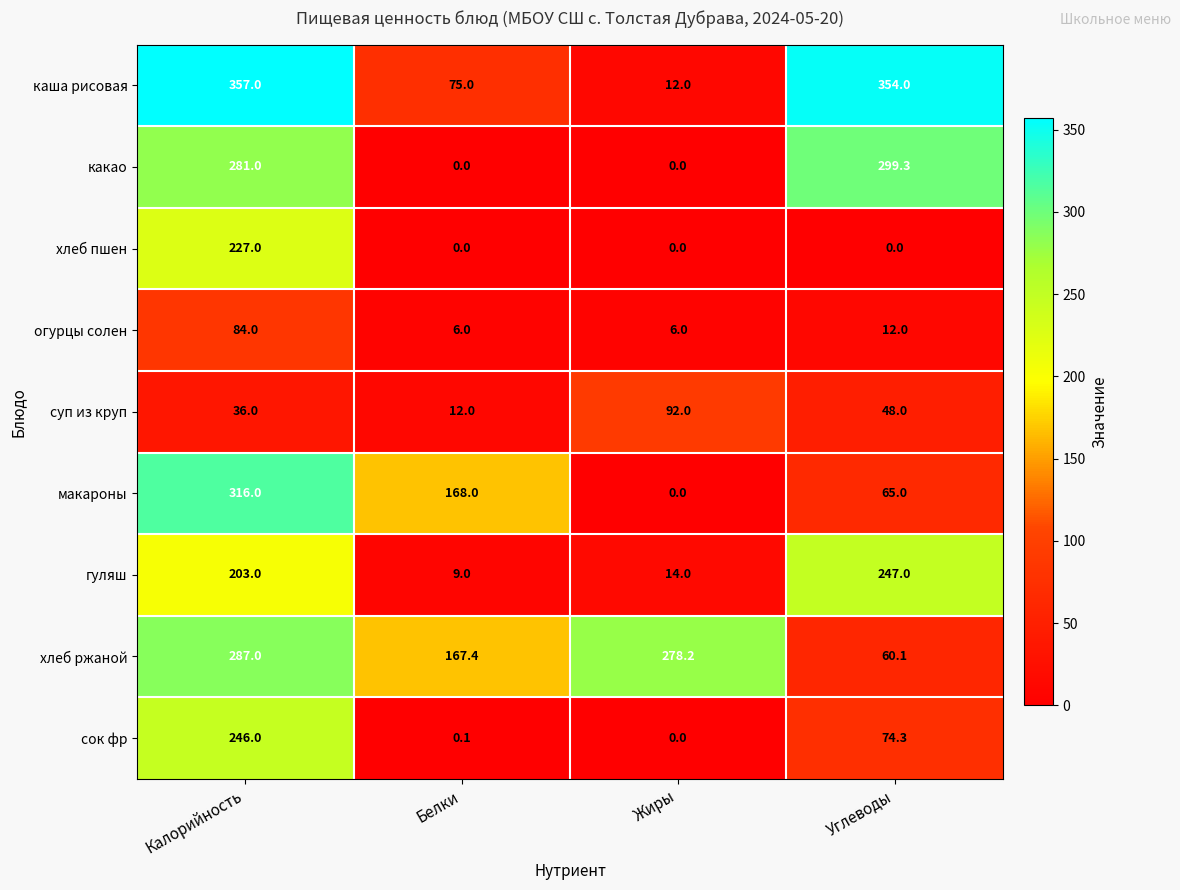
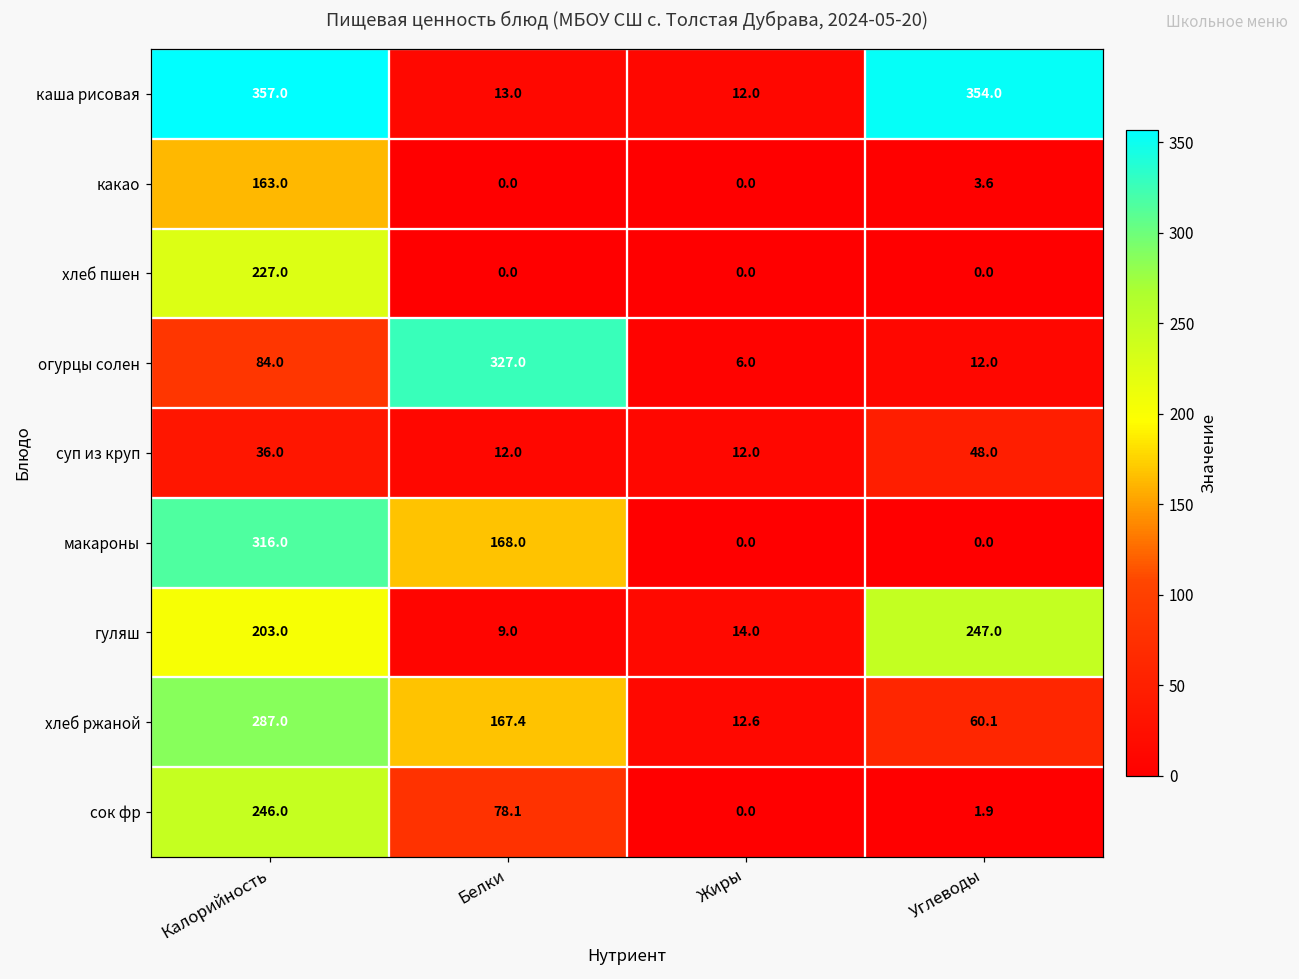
  {
    "каша рисовая": {
      "Калорийность": 357.0,
-     "Белки": 75.0,
+     "Белки": 13.0,
      "Жиры": 12.0,
      "Углеводы": 354.0
    },
    "какао": {
-     "Калорийность": 281.0,
+     "Калорийность": 163.0,
      "Белки": 0.0,
      "Жиры": 0.0,
-     "Углеводы": 299.3
+     "Углеводы": 3.6
    },
    "хлеб пшен": {
      "Калорийность": 227.0,
      "Белки": 0.0,
      "Жиры": 0.0,
      "Углеводы": 0.0
    },
    "огурцы солен": {
      "Калорийность": 84.0,
-     "Белки": 6.0,
+     "Белки": 327.0,
      "Жиры": 6.0,
      "Углеводы": 12.0
    },
    "суп из круп": {
      "Калорийность": 36.0,
      "Белки": 12.0,
-     "Жиры": 92.0,
+     "Жиры": 12.0,
      "Углеводы": 48.0
    },
    "макароны": {
      "Калорийность": 316.0,
      "Белки": 168.0,
      "Жиры": 0.0,
-     "Углеводы": 65.0
+     "Углеводы": 0.0
    },
    "гуляш": {
      "Калорийность": 203.0,
      "Белки": 9.0,
      "Жиры": 14.0,
      "Углеводы": 247.0
    },
    "хлеб ржаной": {
      "Калорийность": 287.0,
      "Белки": 167.4,
-     "Жиры": 278.2,
+     "Жиры": 12.6,
      "Углеводы": 60.1
    },
    "сок фр": {
      "Калорийность": 246.0,
-     "Белки": 0.1,
+     "Белки": 78.1,
      "Жиры": 0.0,
-     "Углеводы": 74.3
+     "Углеводы": 1.9
    }
  }
